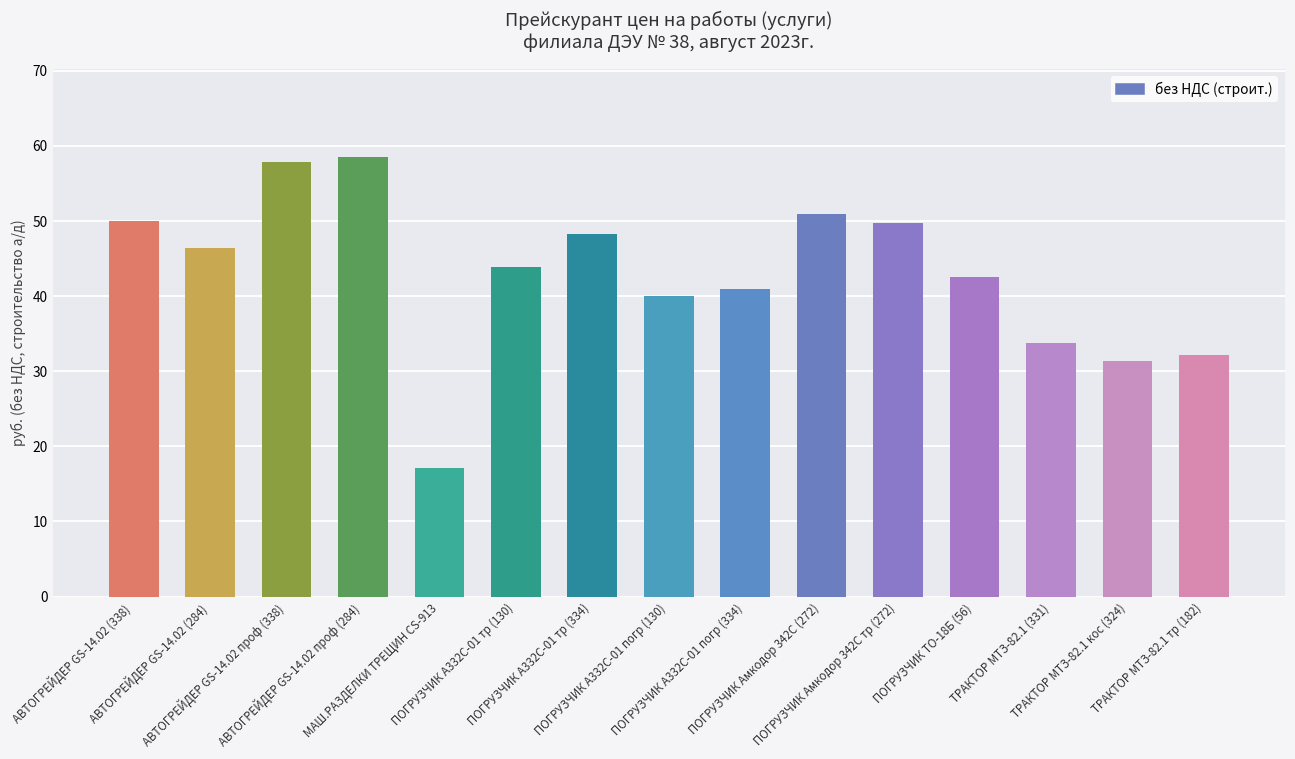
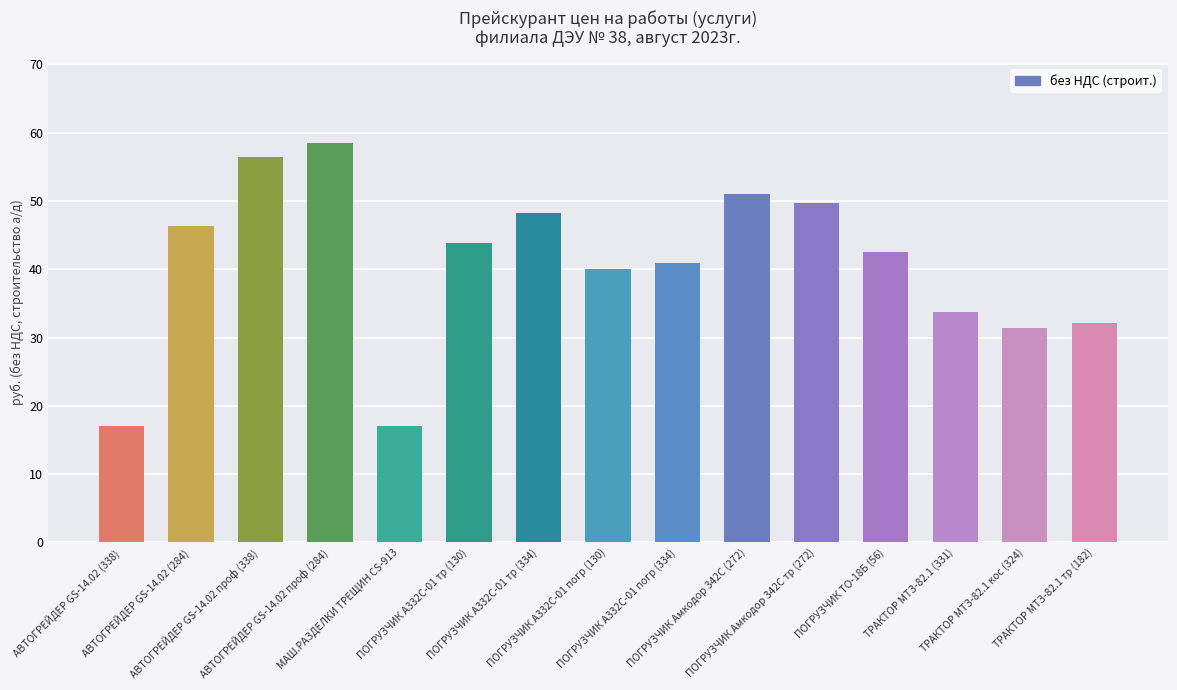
  {
-   "АВТОГРЕЙДЕР GS-14.02 (338)": 50,
+   "АВТОГРЕЙДЕР GS-14.02 (338)": 17,
    "АВТОГРЕЙДЕР GS-14.02 (284)": 46,
-   "АВТОГРЕЙДЕР GS-14.02 проф (338)": 58,
+   "АВТОГРЕЙДЕР GS-14.02 проф (338)": 56,
    "АВТОГРЕЙДЕР GS-14.02 проф (284)": 59,
    "МАШ.РАЗДЕЛКИ ТРЕЩИН CS-913": 17,
    "ПОГРУЗЧИК А332С-01 тр (130)": 44,
    "ПОГРУЗЧИК А332С-01 тр (334)": 48,
    "ПОГРУЗЧИК А332С-01 погр (130)": 40,
    "ПОГРУЗЧИК А332С-01 погр (334)": 41,
    "ПОГРУЗЧИК Амкодор 342С (272)": 51,
    "ПОГРУЗЧИК Амкодор 342С тр (272)": 50,
    "ПОГРУЗЧИК ТО-18Б (56)": 43,
    "ТРАКТОР МТЗ-82.1 (331)": 34,
    "ТРАКТОР МТЗ-82.1 кос (324)": 31,
    "ТРАКТОР МТЗ-82.1 тр (182)": 32
  }
